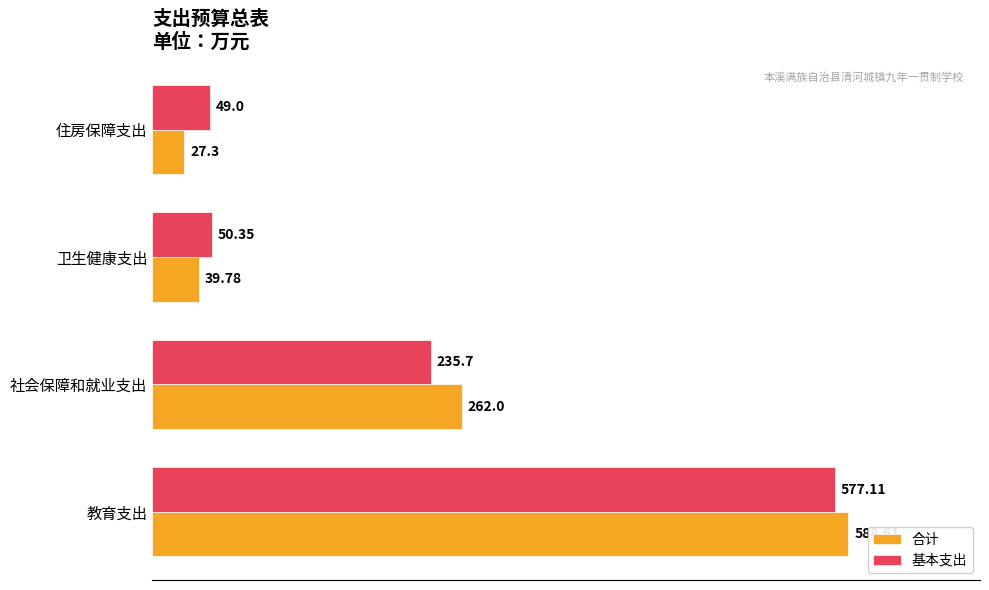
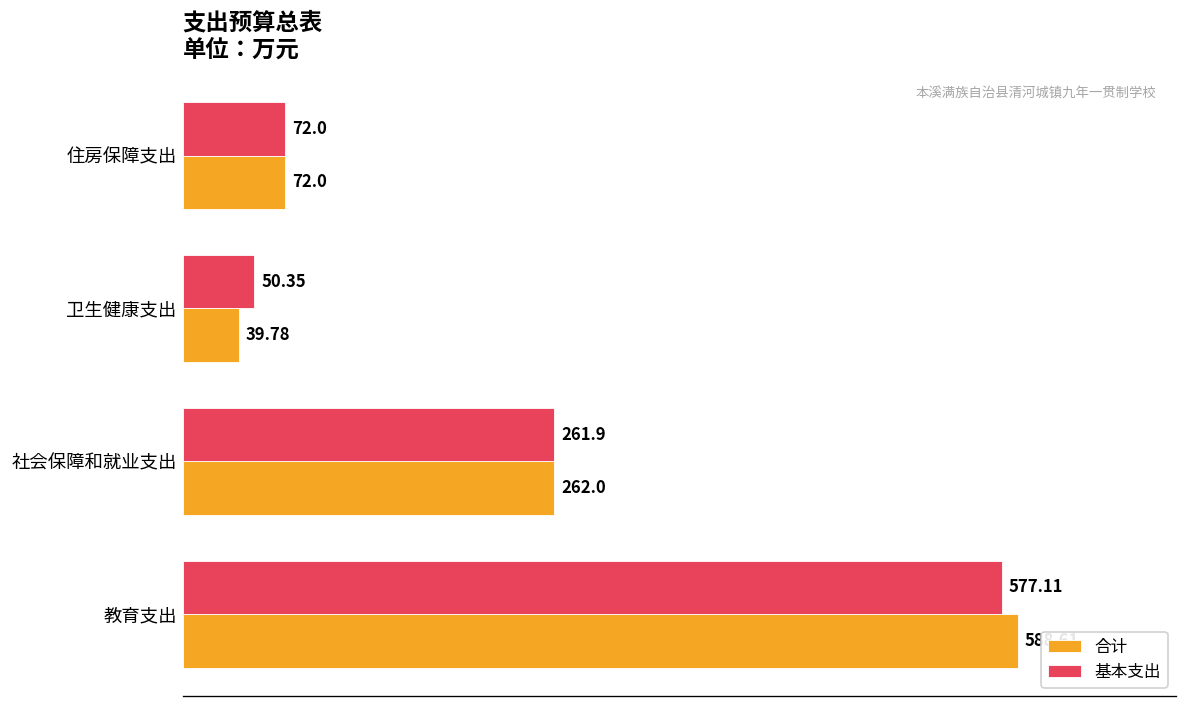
  {
    "合计": {
-     "住房保障支出": 27.3,
+     "住房保障支出": 72.0,
      "卫生健康支出": 39.78,
      "社会保障和就业支出": 262.0
    },
    "基本支出": {
-     "住房保障支出": 49.0,
+     "住房保障支出": 72.0,
      "卫生健康支出": 50.35,
-     "社会保障和就业支出": 235.7,
+     "社会保障和就业支出": 261.9,
      "教育支出": 577.11
    }
  }
